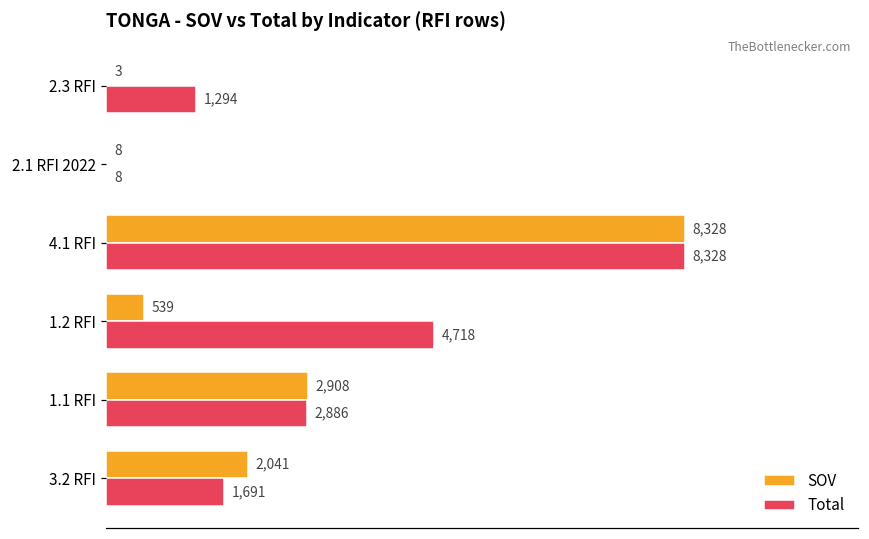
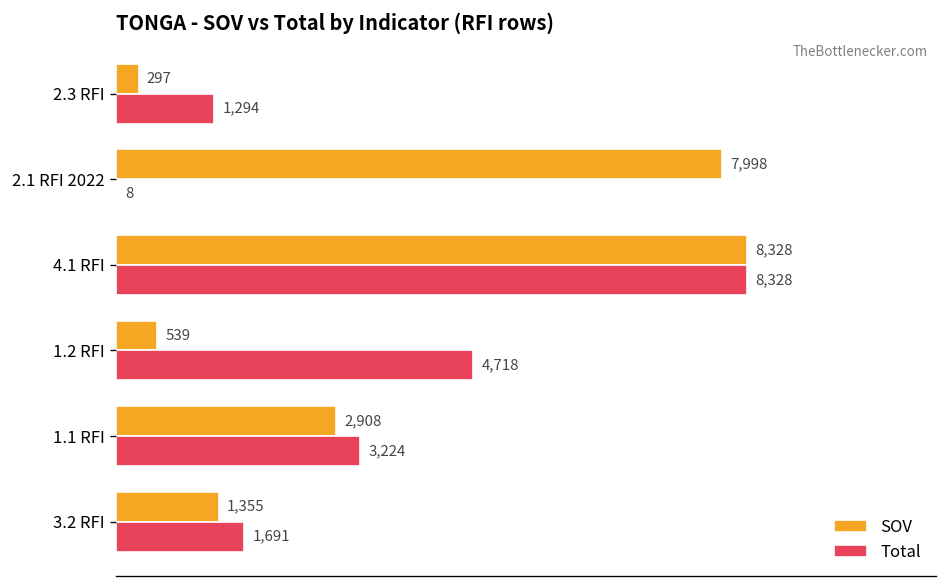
  {
    "SOV": {
-     "2.3 RFI": "3",
-     "2.1 RFI 2022": "8",
+     "2.3 RFI": "297",
+     "2.1 RFI 2022": "7,998",
      "4.1 RFI": "8,328",
      "1.2 RFI": "539",
      "1.1 RFI": "2,908",
-     "3.2 RFI": "2,041"
+     "3.2 RFI": "1,355"
    },
    "Total": {
      "2.3 RFI": "1,294",
      "2.1 RFI 2022": "8",
      "4.1 RFI": "8,328",
      "1.2 RFI": "4,718",
-     "1.1 RFI": "2,886",
+     "1.1 RFI": "3,224",
      "3.2 RFI": "1,691"
    }
  }
